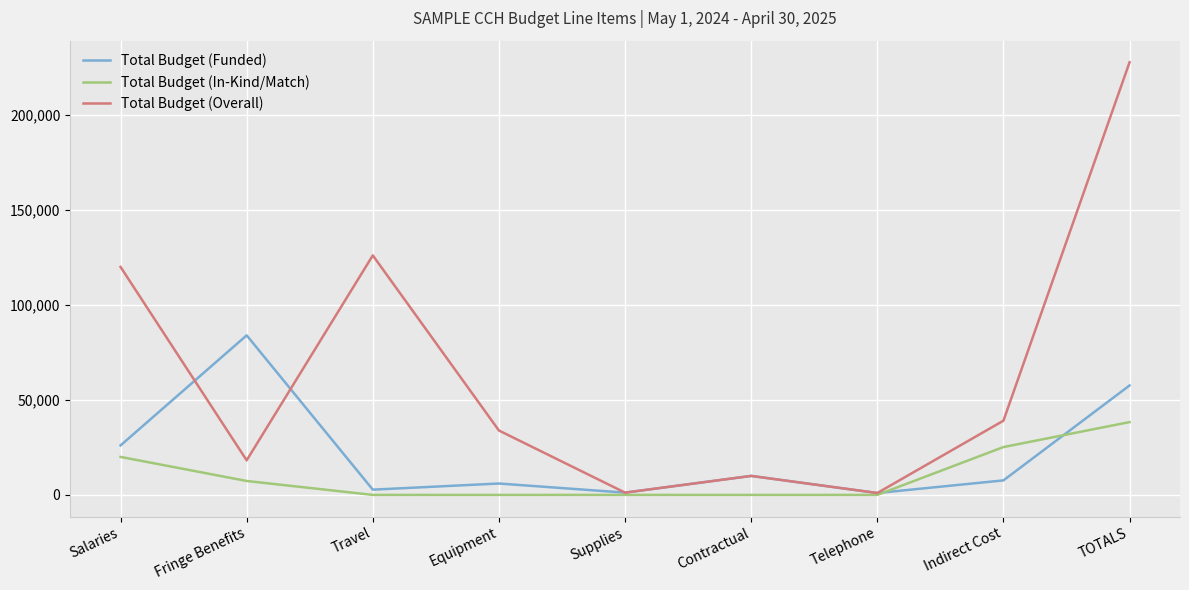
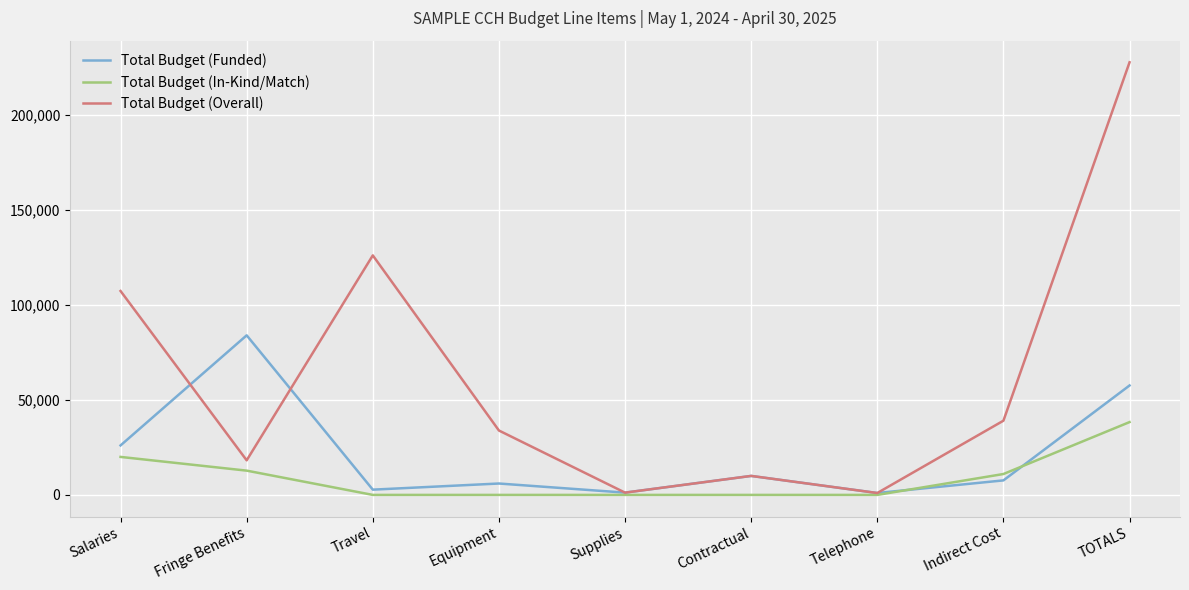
  {
    "Total Budget (Funded)": {
      "Salaries": "26,000",
      "Fringe Benefits": "84,000",
      "Travel": "3,000",
      "Equipment": "6,000",
      "Indirect Cost": "8,000",
      "TOTALS": "58,000"
    },
    "Total Budget (In-Kind/Match)": {
      "Salaries": "20,000",
-     "Fringe Benefits": "7,000",
+     "Fringe Benefits": "13,000",
      "Travel": "0",
      "Equipment": "0",
      "Contractual": "0",
-     "Indirect Cost": "25,000",
+     "Indirect Cost": "11,000",
      "TOTALS": "38,000"
    },
    "Total Budget (Overall)": {
-     "Salaries": "120,000",
+     "Salaries": "107,000",
      "Fringe Benefits": "18,000",
      "Travel": "126,000",
      "Equipment": "34,000",
      "Indirect Cost": "39,000",
      "TOTALS": "228,000"
    }
  }
